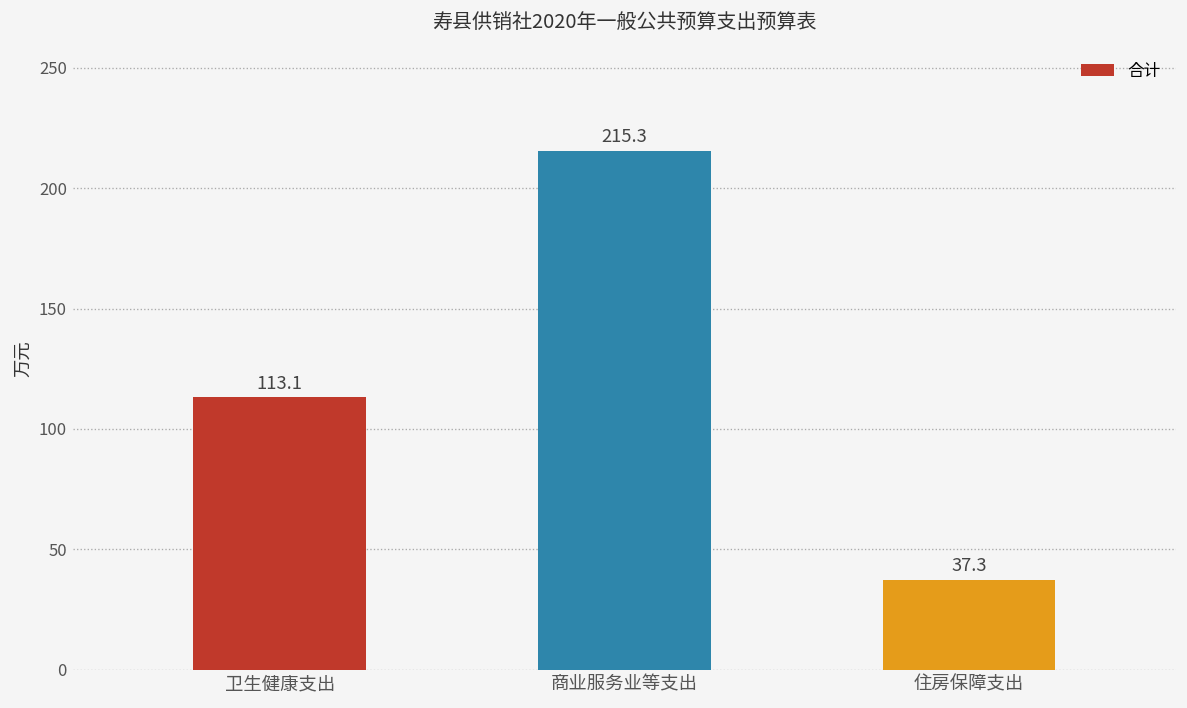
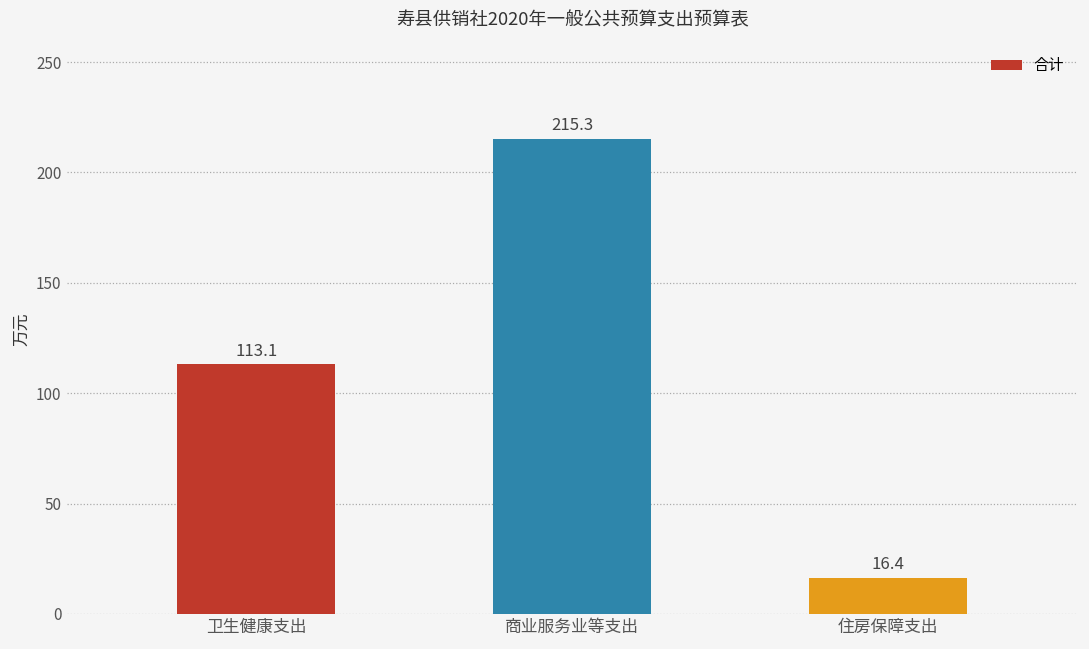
  {
    "卫生健康支出": 113.1,
    "商业服务业等支出": 215.3,
-   "住房保障支出": 37.3
+   "住房保障支出": 16.4
  }
